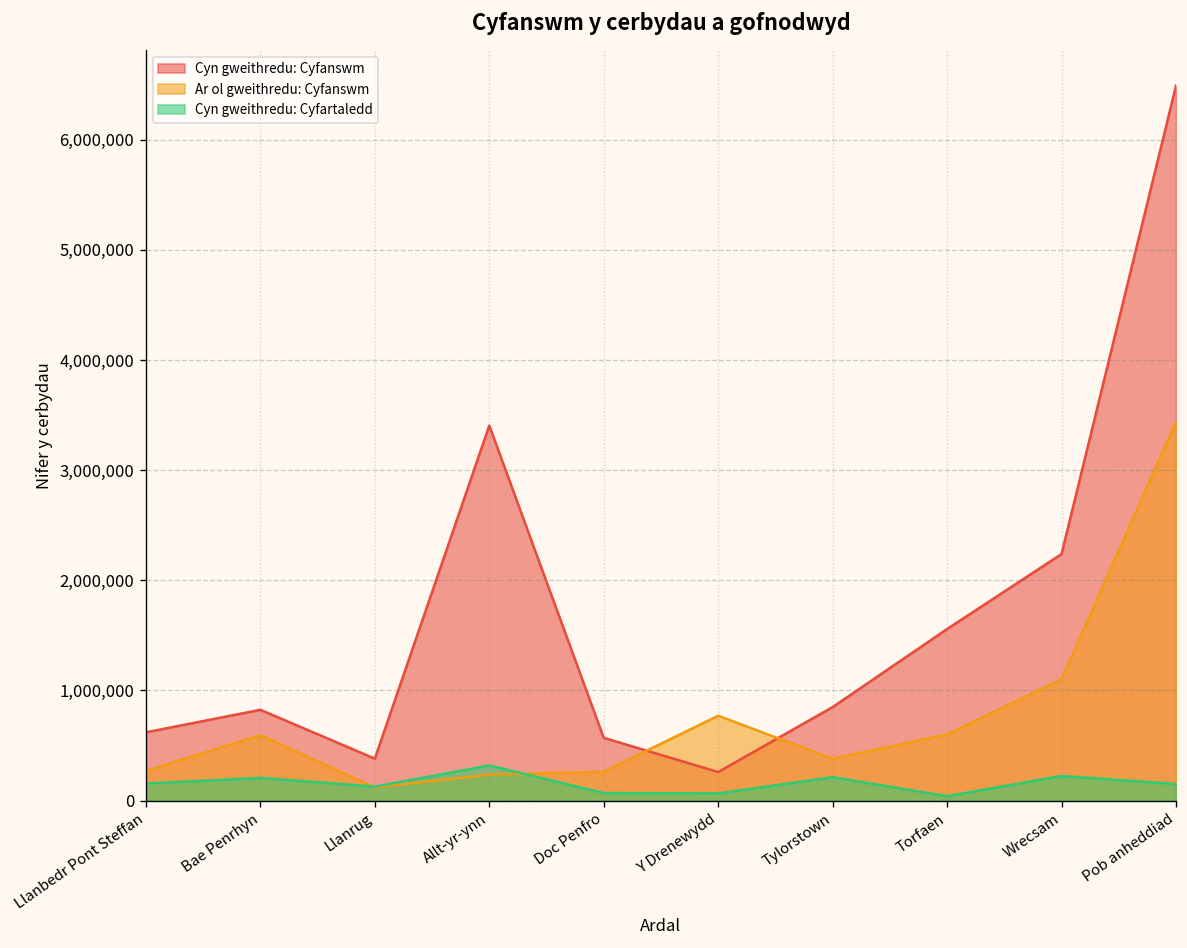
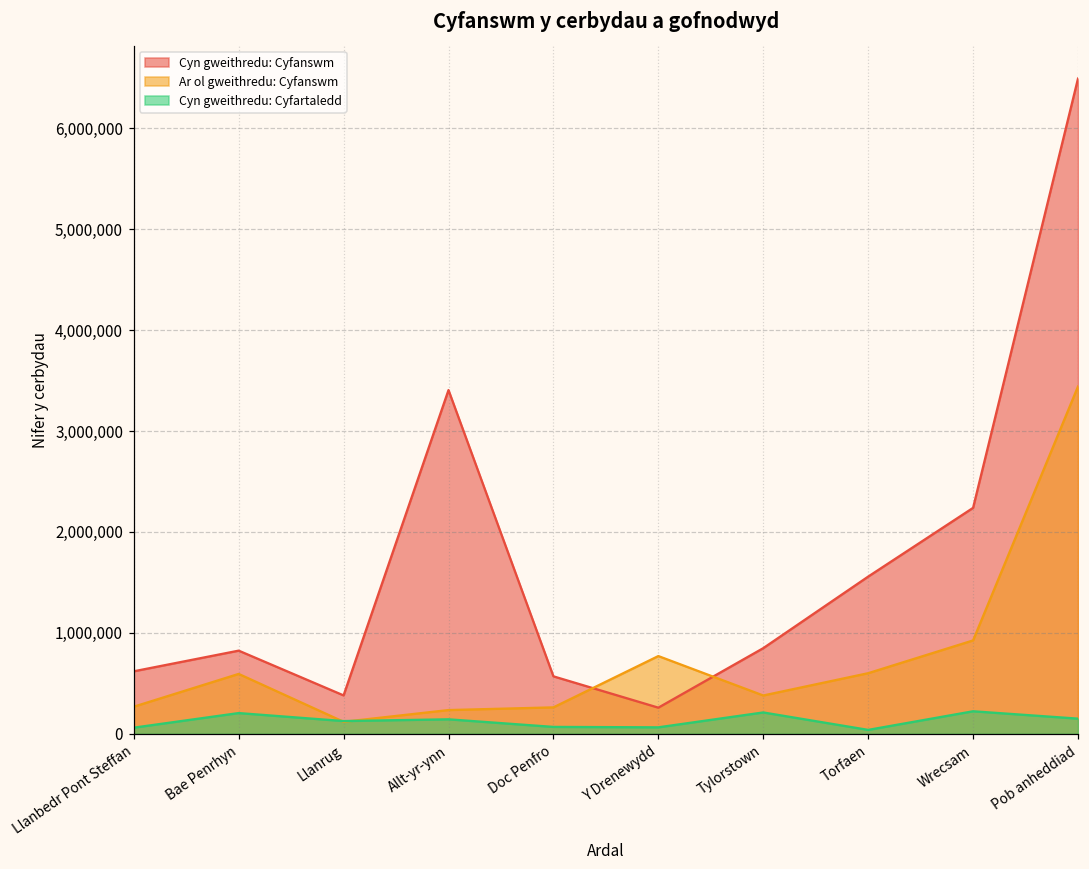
  {
    "Cyn gweithredu: Cyfanswm": {
      "Llanbedr Pont Steffan": "600,000",
      "Bae Penrhyn": "800,000",
      "Llanrug": "400,000",
      "Allt-yr-ynn": "3,400,000",
      "Doc Penfro": "600,000",
      "Y Drenewydd": "300,000",
      "Tylorstown": "800,000",
      "Torfaen": "1,600,000",
      "Wrecsam": "2,200,000",
      "Pob anheddiad": "6,500,000"
    },
    "Ar ol gweithredu: Cyfanswm": {
      "Llanbedr Pont Steffan": "300,000",
      "Bae Penrhyn": "600,000",
      "Allt-yr-ynn": "200,000",
      "Doc Penfro": "300,000",
      "Y Drenewydd": "800,000",
      "Tylorstown": "400,000",
      "Torfaen": "600,000",
-     "Wrecsam": "1,100,000",
+     "Wrecsam": "900,000",
      "Pob anheddiad": "3,400,000"
    },
    "Cyn gweithredu: Cyfartaledd": {
-     "Llanbedr Pont Steffan": "200,000",
+     "Llanbedr Pont Steffan": "100,000",
      "Bae Penrhyn": "200,000",
-     "Allt-yr-ynn": "300,000",
+     "Allt-yr-ynn": "100,000",
      "Doc Penfro": "100,000",
      "Y Drenewydd": "100,000",
      "Tylorstown": "200,000",
      "Torfaen": "0",
      "Wrecsam": "200,000",
      "Pob anheddiad": "200,000"
    }
  }
